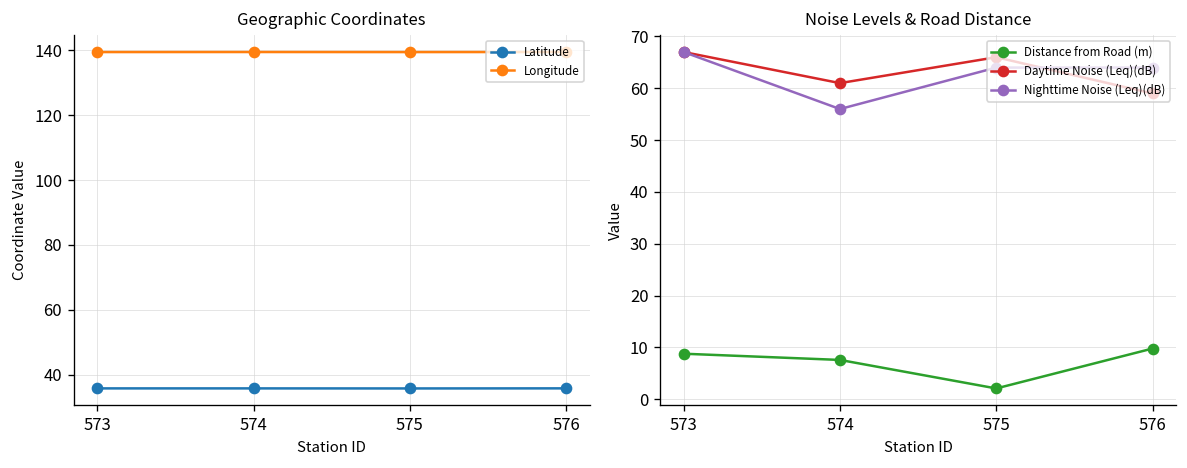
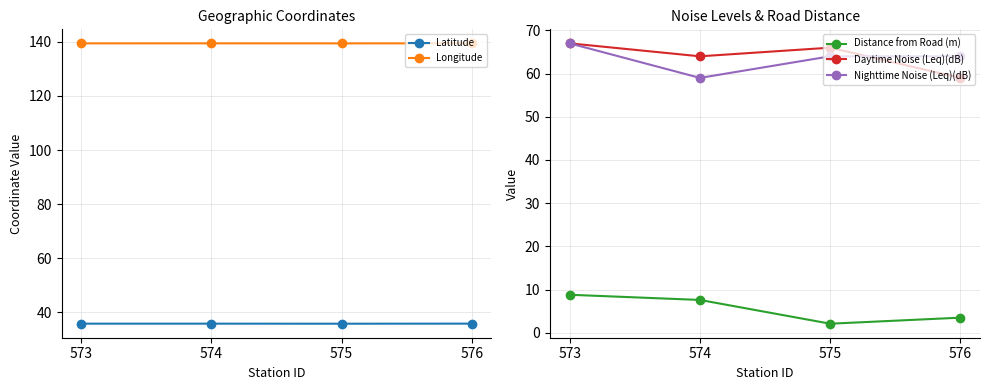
  {
    "Geographic Coordinates": {
      "Latitude": {
        "573": 36,
        "574": 36,
        "575": 36,
        "576": 36
      },
      "Longitude": {
        "573": 139,
        "574": 139,
        "575": 139
      }
    },
    "Noise Levels & Road Distance": {
      "Distance from Road (m)": {
        "573": 9,
        "574": 8,
        "575": 2,
-       "576": 10
+       "576": 4
      },
      "Daytime Noise (Leq)(dB)": {
-       "574": 61
+       "574": 64
      },
      "Nighttime Noise (Leq)(dB)": {
-       "574": 56
+       "574": 59
      }
    }
  }
